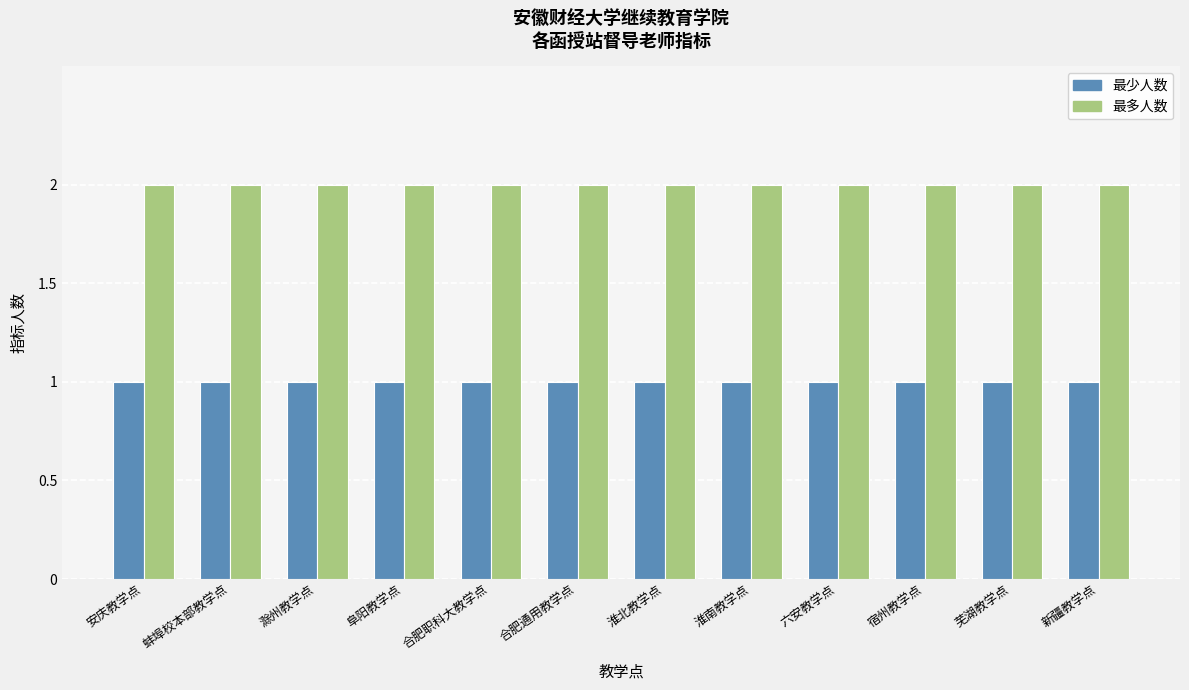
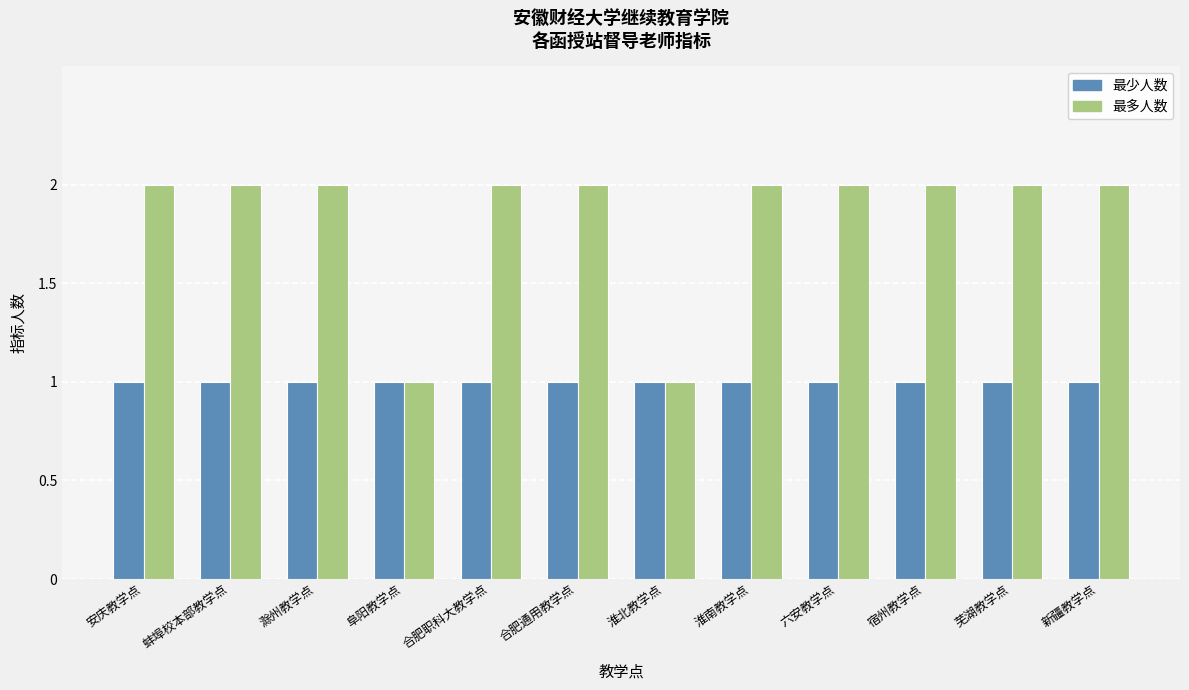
  {
    "最少人数": {
      "安庆教学点": 1,
      "蚌埠校本部教学点": 1,
      "滁州教学点": 1,
      "阜阳教学点": 1,
      "合肥职科大教学点": 1,
      "合肥通用教学点": 1,
      "淮北教学点": 1,
      "淮南教学点": 1,
      "六安教学点": 1,
      "宿州教学点": 1,
      "芜湖教学点": 1,
      "新疆教学点": 1
    },
    "最多人数": {
      "安庆教学点": 2,
      "蚌埠校本部教学点": 2,
      "滁州教学点": 2,
-     "阜阳教学点": 2,
+     "阜阳教学点": 1,
      "合肥职科大教学点": 2,
      "合肥通用教学点": 2,
-     "淮北教学点": 2,
+     "淮北教学点": 1,
      "淮南教学点": 2,
      "六安教学点": 2,
      "宿州教学点": 2,
      "芜湖教学点": 2,
      "新疆教学点": 2
    }
  }
